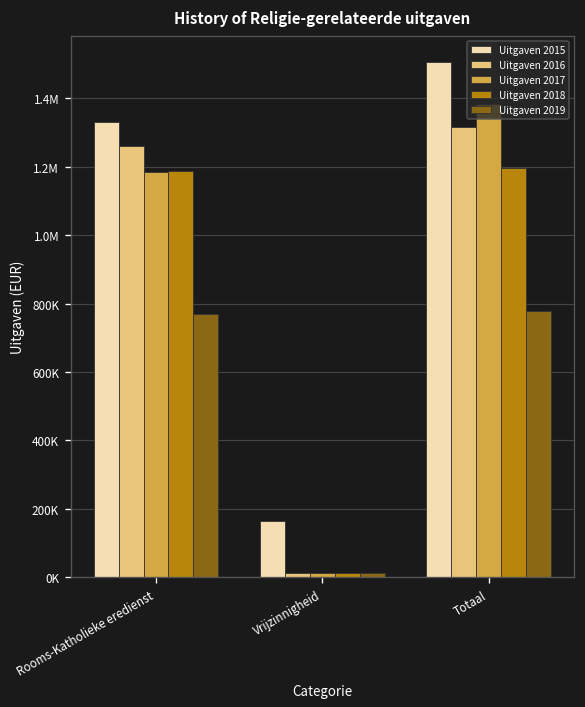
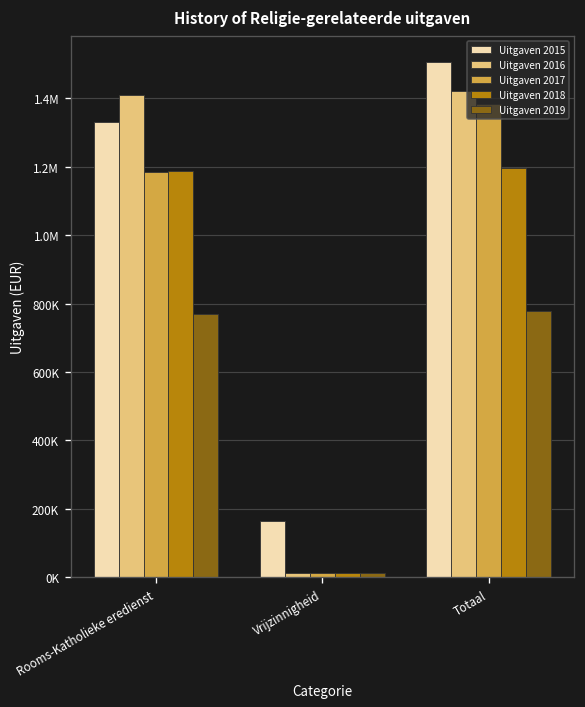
  {
    "Uitgaven 2015": {
      "Rooms-Katholieke eredienst": 1330000,
      "Vrijzinnigheid": 160000,
      "Totaal": 1510000
    },
    "Uitgaven 2016": {
-     "Rooms-Katholieke eredienst": 1260000,
+     "Rooms-Katholieke eredienst": 1410000,
      "Vrijzinnigheid": 10000,
-     "Totaal": 1320000
+     "Totaal": 1420000
    },
    "Uitgaven 2017": {
      "Rooms-Katholieke eredienst": 1190000,
      "Vrijzinnigheid": 10000
    }
  }
